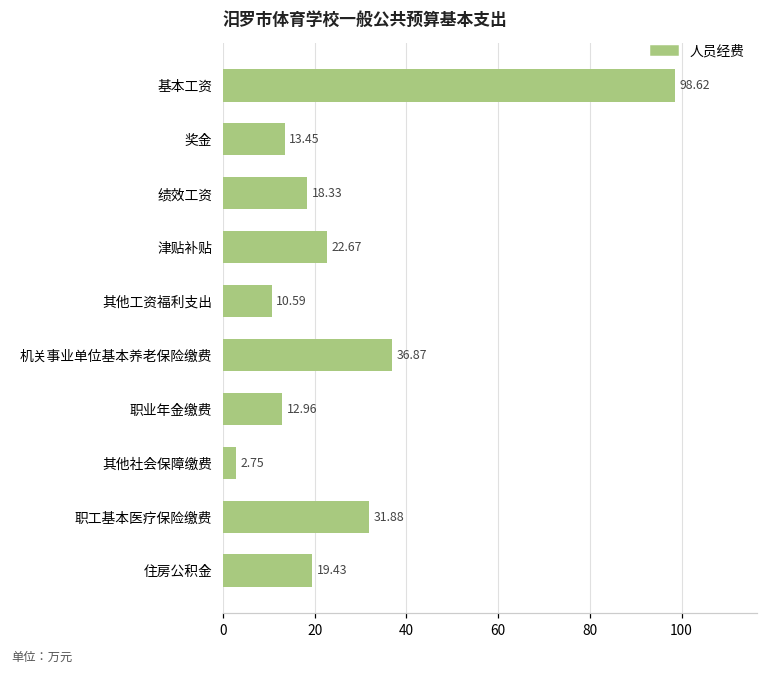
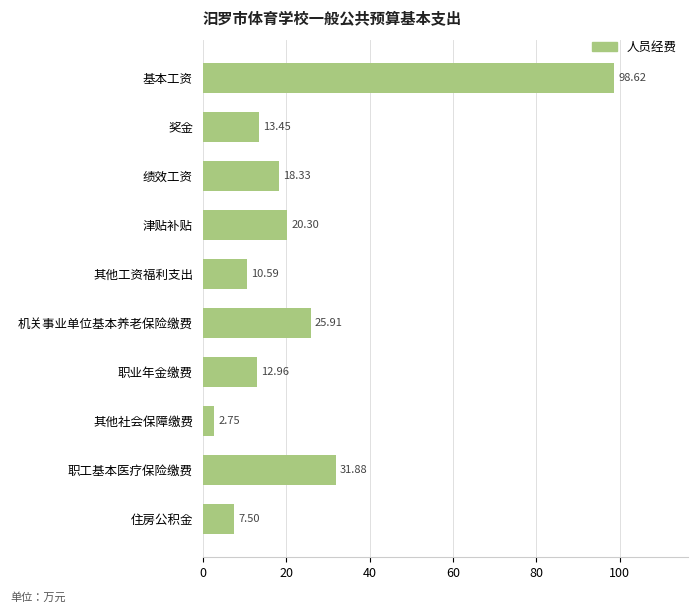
  {
    "基本工资": 98.62,
    "奖金": 13.45,
    "绩效工资": 18.33,
-   "津贴补贴": 22.67,
+   "津贴补贴": 20.30,
    "其他工资福利支出": 10.59,
-   "机关事业单位基本养老保险缴费": 36.87,
+   "机关事业单位基本养老保险缴费": 25.91,
    "职业年金缴费": 12.96,
    "其他社会保障缴费": 2.75,
    "职工基本医疗保险缴费": 31.88,
-   "住房公积金": 19.43
+   "住房公积金": 7.50
  }
